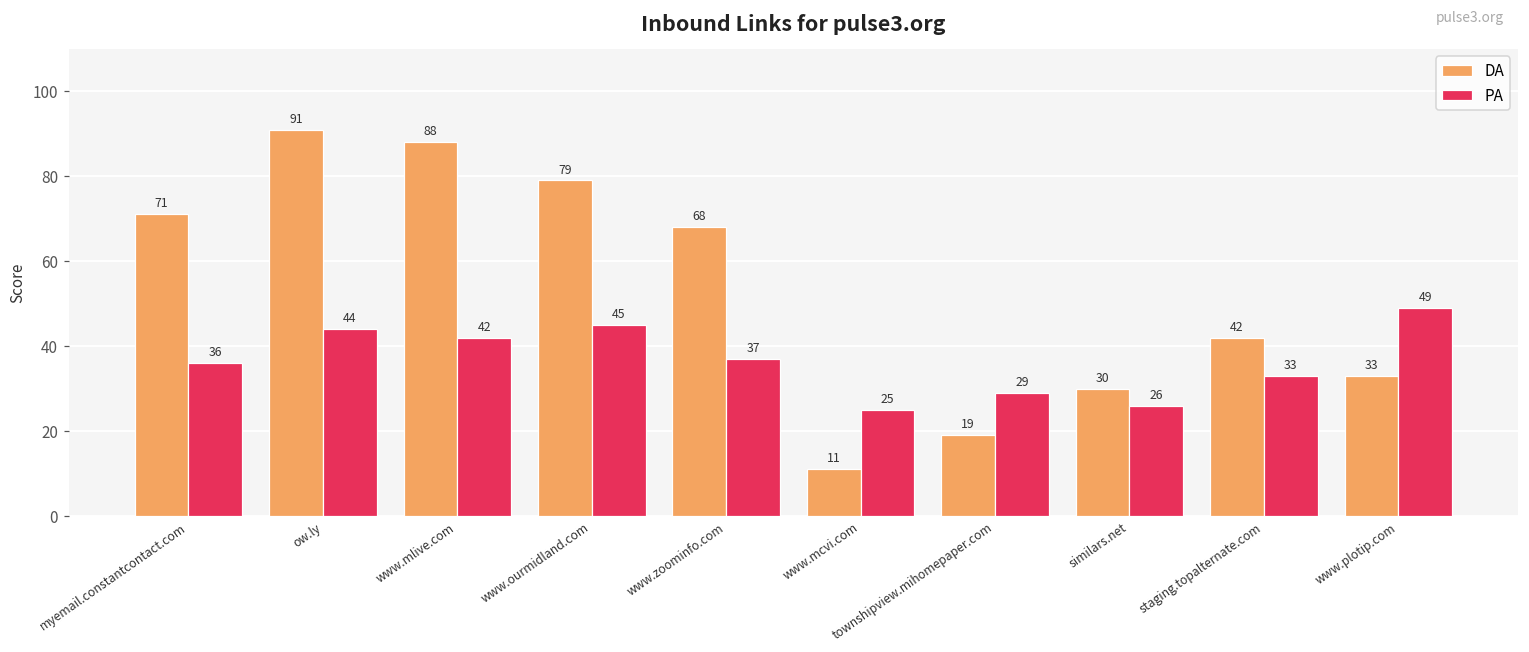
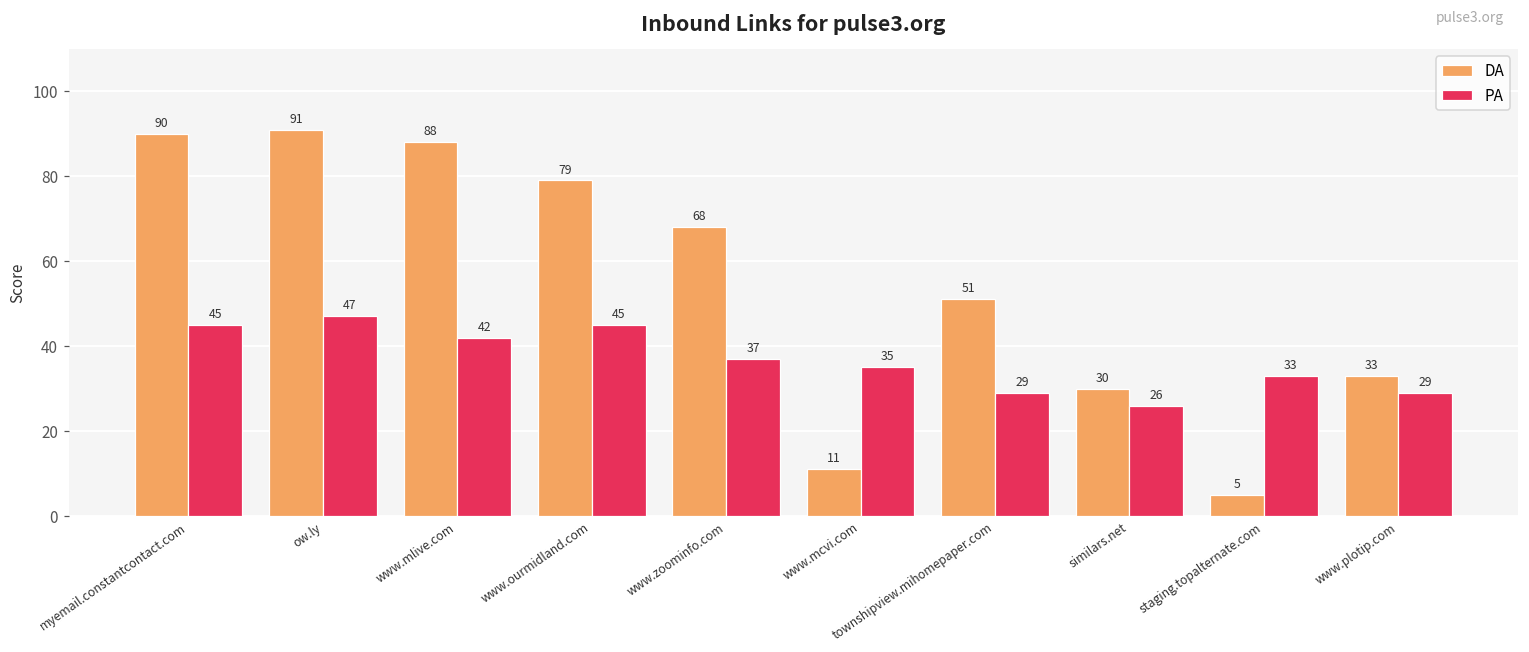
  {
    "DA": {
-     "myemail.constantcontact.com": 71,
+     "myemail.constantcontact.com": 90,
      "ow.ly": 91,
      "www.mlive.com": 88,
      "www.ourmidland.com": 79,
      "www.zoominfo.com": 68,
      "www.mcvi.com": 11,
-     "townshipview.mihomepaper.com": 19,
+     "townshipview.mihomepaper.com": 51,
      "similars.net": 30,
-     "staging.topalternate.com": 42,
+     "staging.topalternate.com": 5,
      "www.plotip.com": 33
    },
    "PA": {
-     "myemail.constantcontact.com": 36,
-     "ow.ly": 44,
+     "myemail.constantcontact.com": 45,
+     "ow.ly": 47,
      "www.mlive.com": 42,
      "www.ourmidland.com": 45,
      "www.zoominfo.com": 37,
-     "www.mcvi.com": 25,
+     "www.mcvi.com": 35,
      "townshipview.mihomepaper.com": 29,
      "similars.net": 26,
      "staging.topalternate.com": 33,
-     "www.plotip.com": 49
+     "www.plotip.com": 29
    }
  }
